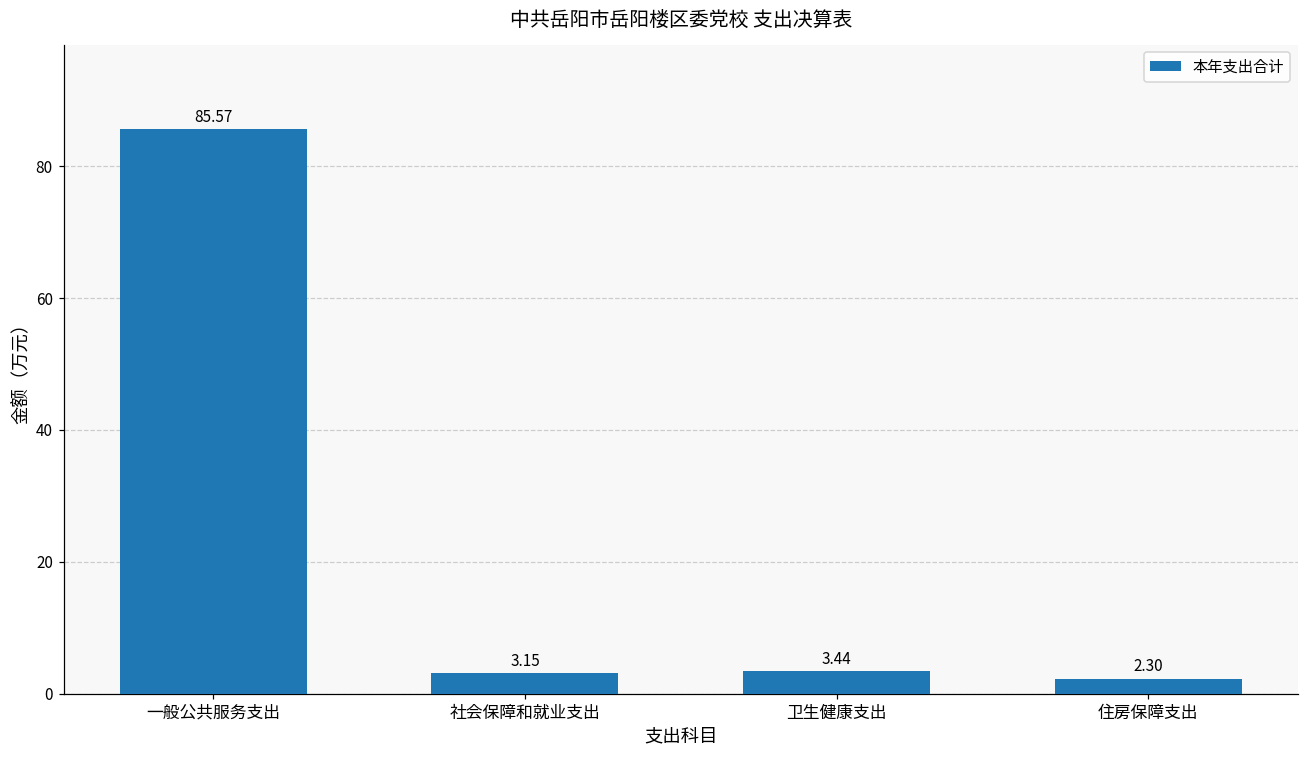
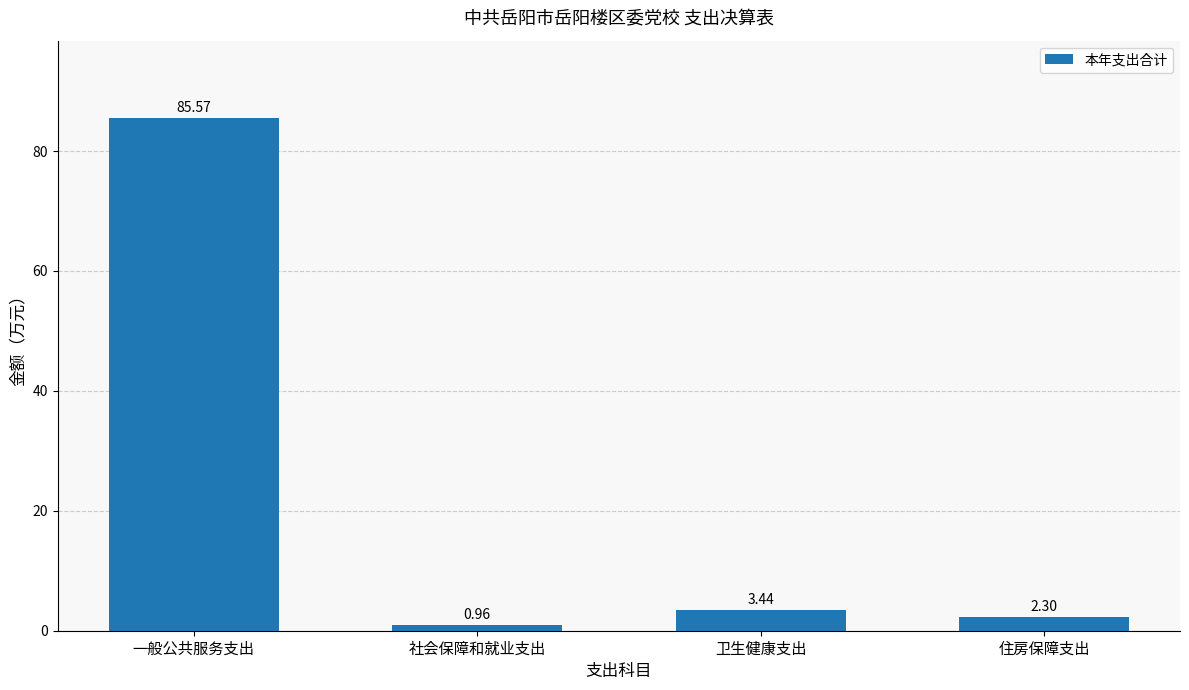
  {
    "一般公共服务支出": 85.57,
-   "社会保障和就业支出": 3.15,
+   "社会保障和就业支出": 0.96,
    "卫生健康支出": 3.44,
    "住房保障支出": 2.30
  }
